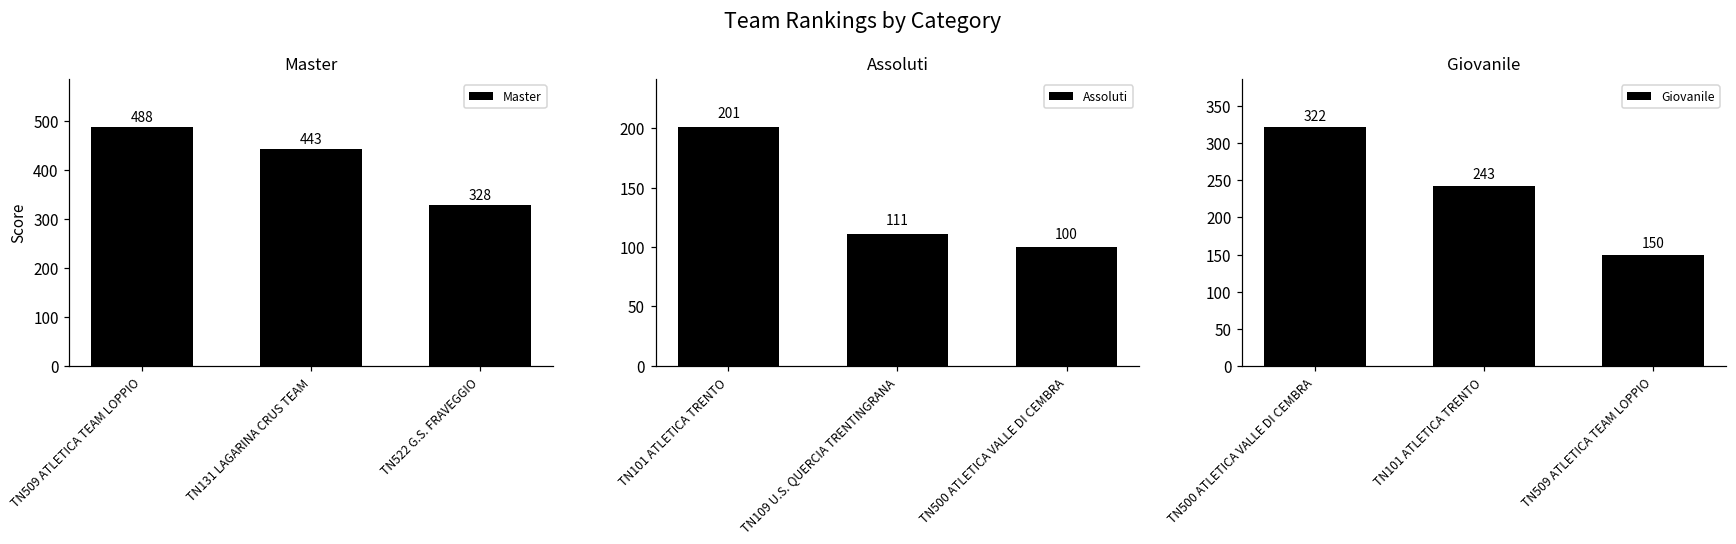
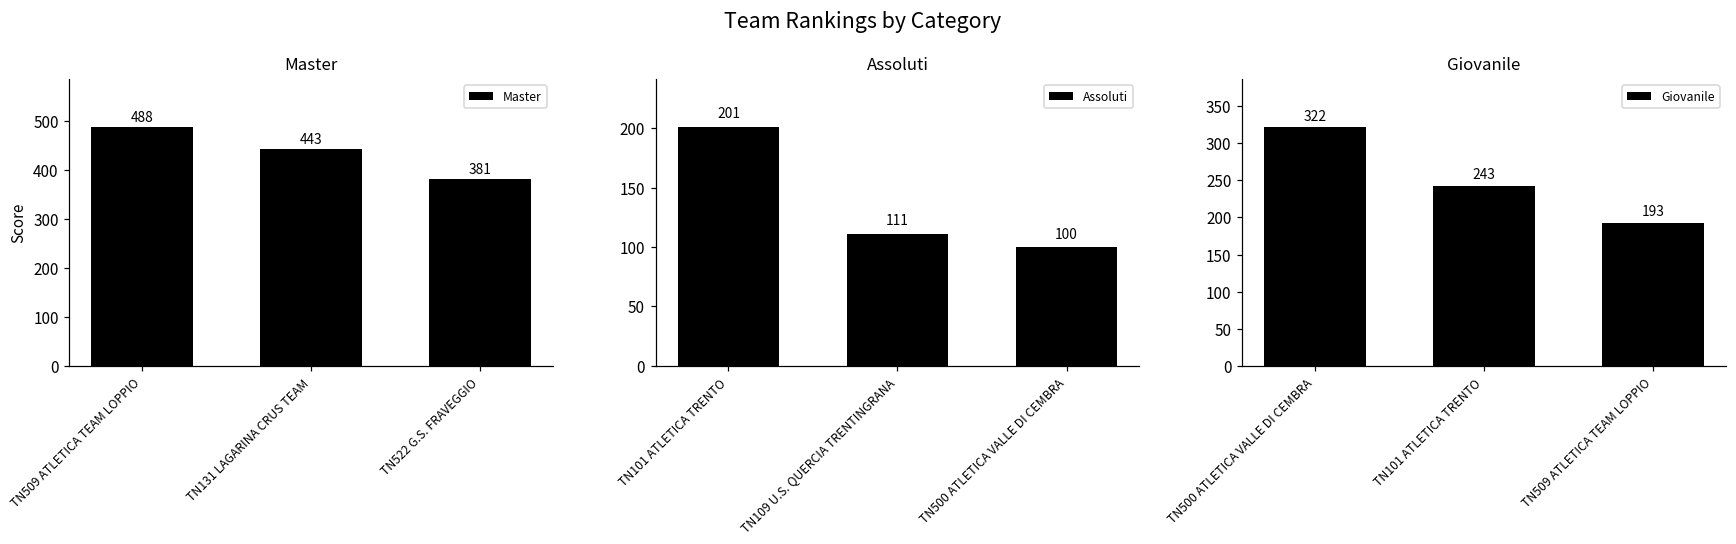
  {
    "Master": {
      "TN509 ATLETICA TEAM LOPPIO": 488,
      "TN131 LAGARINA CRUS TEAM": 443,
-     "TN522 G.S. FRAVEGGIO": 328
+     "TN522 G.S. FRAVEGGIO": 381
    },
    "Assoluti": {
      "TN101 ATLETICA TRENTO": 201,
      "TN109 U.S. QUERCIA TRENTINGRANA": 111,
      "TN500 ATLETICA VALLE DI CEMBRA": 100
    },
    "Giovanile": {
      "TN500 ATLETICA VALLE DI CEMBRA": 322,
      "TN101 ATLETICA TRENTO": 243,
-     "TN509 ATLETICA TEAM LOPPIO": 150
+     "TN509 ATLETICA TEAM LOPPIO": 193
    }
  }
